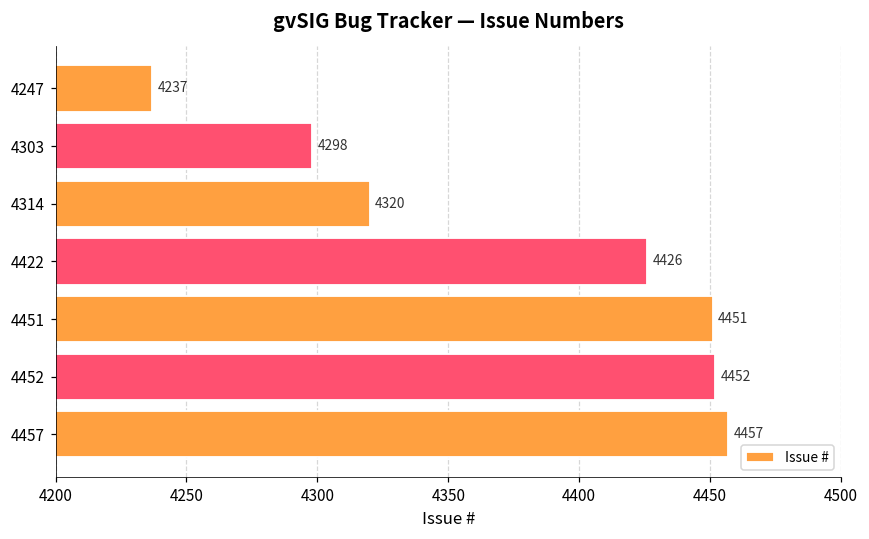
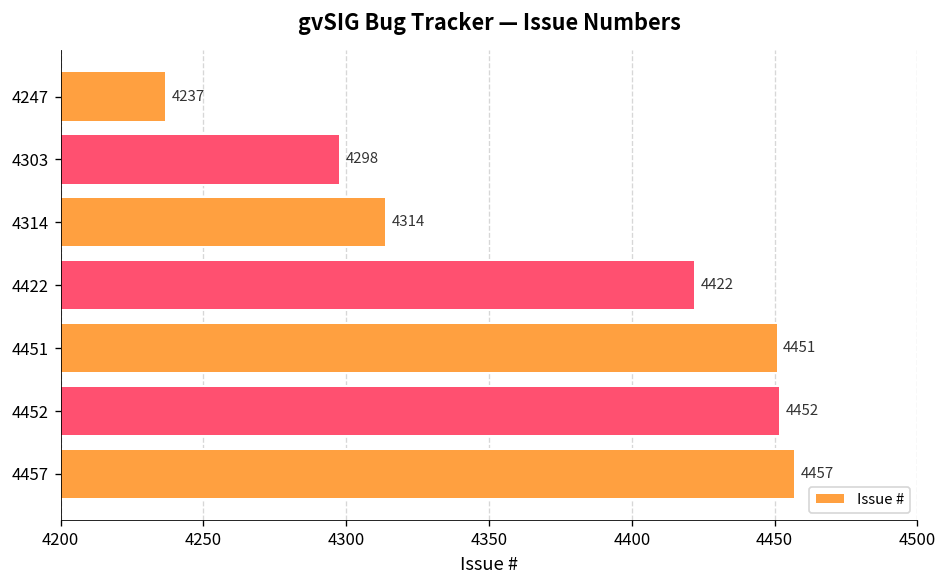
  {
    "4247": 4237,
    "4303": 4298,
-   "4314": 4320,
-   "4422": 4426,
+   "4314": 4314,
+   "4422": 4422,
    "4451": 4451,
    "4452": 4452,
    "4457": 4457
  }
